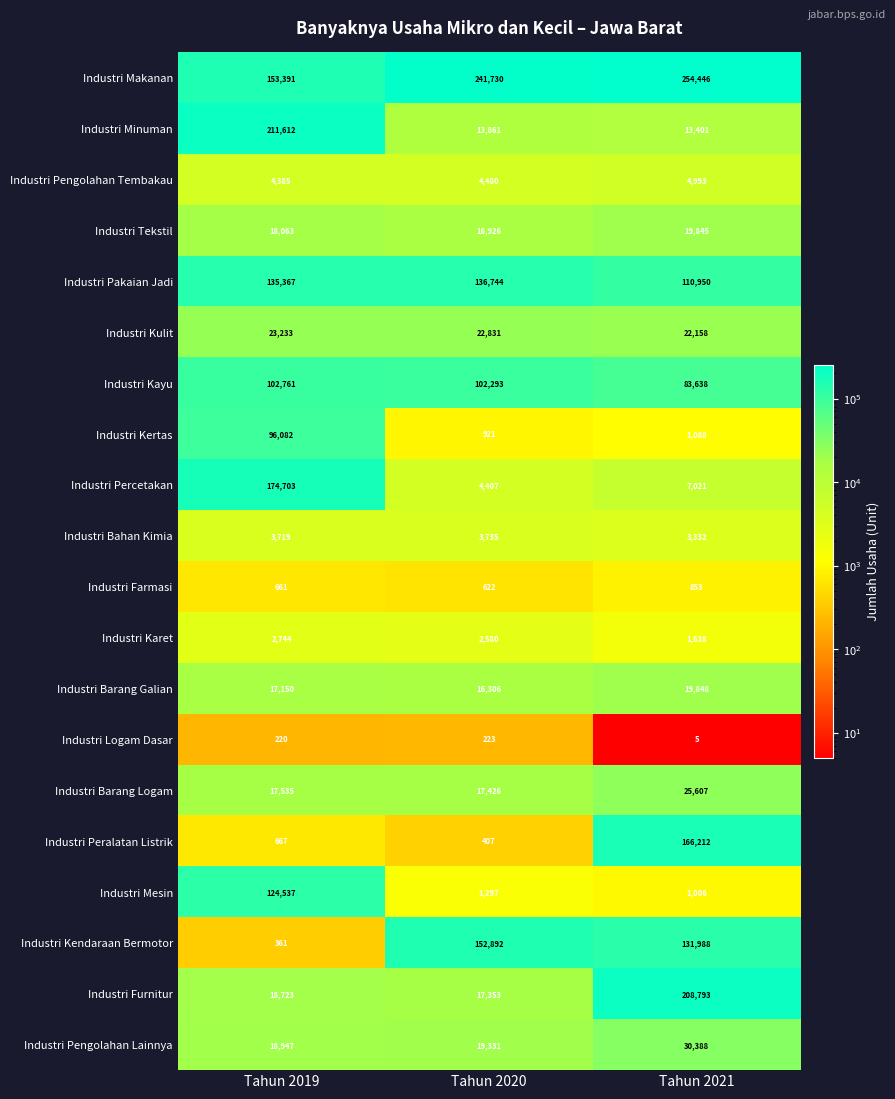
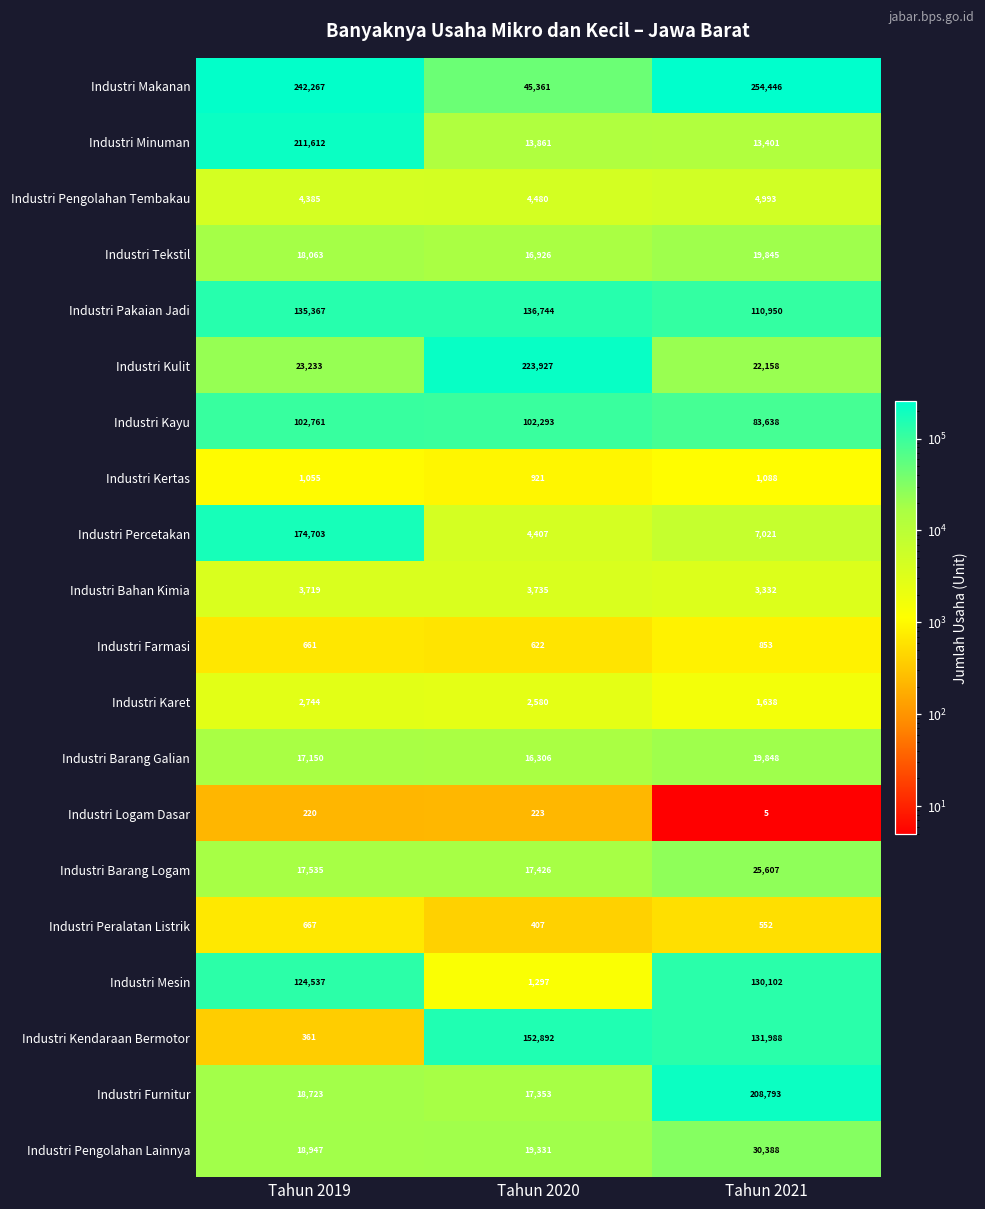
  {
    "Industri Makanan": {
-     "Tahun 2019": "153,391",
-     "Tahun 2020": "241,730",
+     "Tahun 2019": "242,267",
+     "Tahun 2020": "45,361",
      "Tahun 2021": "254,446"
    },
    "Industri Minuman": {
      "Tahun 2019": "211,612",
      "Tahun 2020": "13,861",
      "Tahun 2021": "13,401"
    },
    "Industri Pengolahan Tembakau": {
      "Tahun 2019": "4,385",
      "Tahun 2020": "4,480",
      "Tahun 2021": "4,993"
    },
    "Industri Tekstil": {
      "Tahun 2019": "18,063",
      "Tahun 2020": "16,926",
      "Tahun 2021": "19,845"
    },
    "Industri Pakaian Jadi": {
      "Tahun 2019": "135,367",
      "Tahun 2020": "136,744",
      "Tahun 2021": "110,950"
    },
    "Industri Kulit": {
      "Tahun 2019": "23,233",
-     "Tahun 2020": "22,831",
+     "Tahun 2020": "223,927",
      "Tahun 2021": "22,158"
    },
    "Industri Kayu": {
      "Tahun 2019": "102,761",
      "Tahun 2020": "102,293",
      "Tahun 2021": "83,638"
    },
    "Industri Kertas": {
-     "Tahun 2019": "96,082",
+     "Tahun 2019": "1,055",
      "Tahun 2020": "921",
      "Tahun 2021": "1,088"
    },
    "Industri Percetakan": {
      "Tahun 2019": "174,703",
      "Tahun 2020": "4,407",
      "Tahun 2021": "7,021"
    },
    "Industri Bahan Kimia": {
      "Tahun 2019": "3,719",
      "Tahun 2020": "3,735",
      "Tahun 2021": "3,332"
    },
    "Industri Farmasi": {
      "Tahun 2019": "661",
      "Tahun 2020": "622",
      "Tahun 2021": "853"
    },
    "Industri Karet": {
      "Tahun 2019": "2,744",
      "Tahun 2020": "2,580",
      "Tahun 2021": "1,638"
    },
    "Industri Barang Galian": {
      "Tahun 2019": "17,150",
      "Tahun 2020": "16,306",
      "Tahun 2021": "19,848"
    },
    "Industri Logam Dasar": {
      "Tahun 2019": "220",
      "Tahun 2020": "223",
      "Tahun 2021": "5"
    },
    "Industri Barang Logam": {
      "Tahun 2019": "17,535",
      "Tahun 2020": "17,426",
      "Tahun 2021": "25,607"
    },
    "Industri Peralatan Listrik": {
      "Tahun 2019": "667",
      "Tahun 2020": "407",
-     "Tahun 2021": "166,212"
+     "Tahun 2021": "552"
    },
    "Industri Mesin": {
      "Tahun 2019": "124,537",
      "Tahun 2020": "1,297",
-     "Tahun 2021": "1,006"
+     "Tahun 2021": "130,102"
    },
    "Industri Kendaraan Bermotor": {
      "Tahun 2019": "361",
      "Tahun 2020": "152,892",
      "Tahun 2021": "131,988"
    },
    "Industri Furnitur": {
      "Tahun 2019": "18,723",
      "Tahun 2020": "17,353",
      "Tahun 2021": "208,793"
    },
    "Industri Pengolahan Lainnya": {
      "Tahun 2019": "18,947",
      "Tahun 2020": "19,331",
      "Tahun 2021": "30,388"
    }
  }
